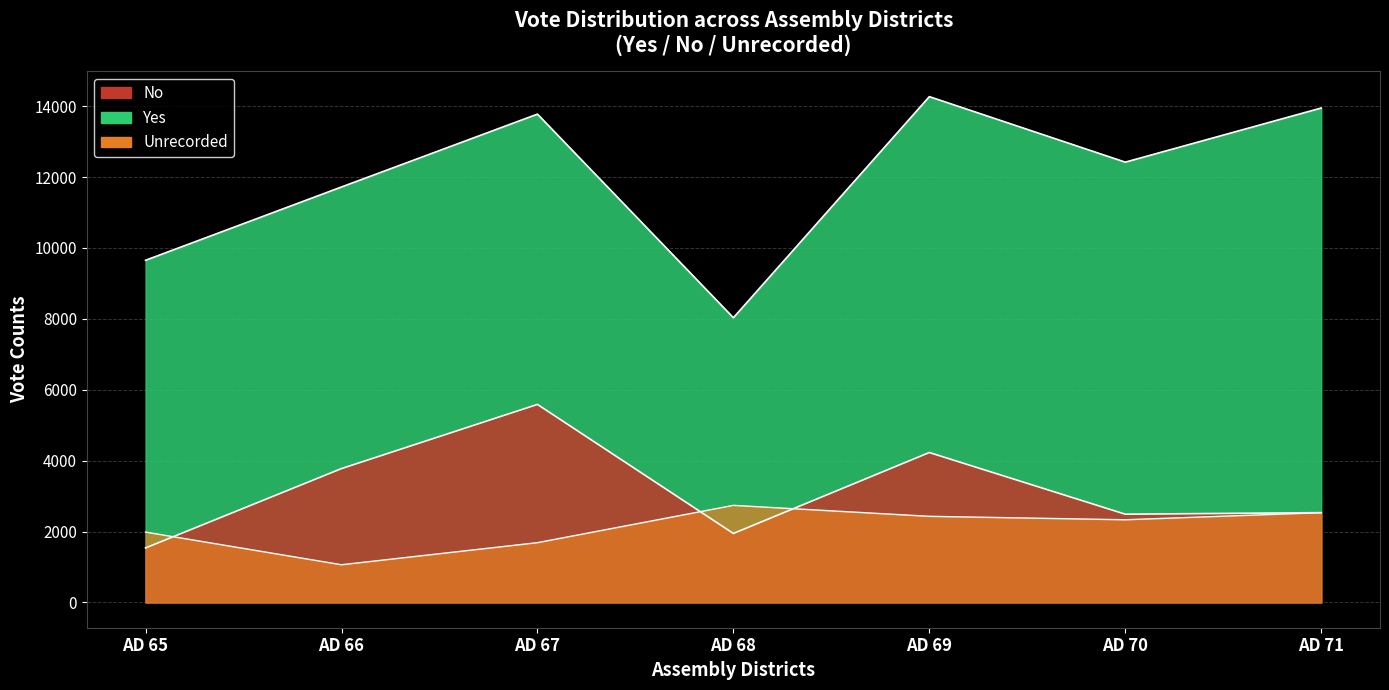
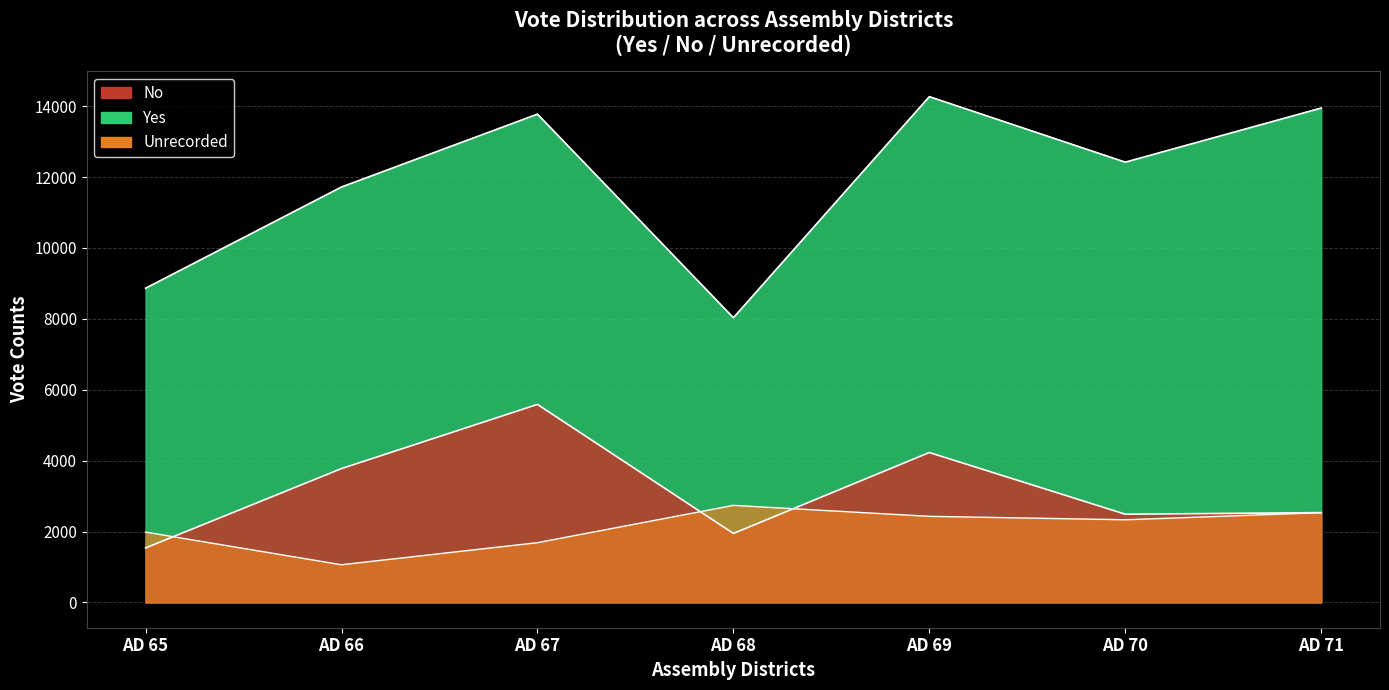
  {
    "Yes": {
-     "AD 65": 9700,
+     "AD 65": 8900,
      "AD 66": 11700,
      "AD 67": 13800,
      "AD 68": 8000,
      "AD 69": 14300,
      "AD 70": 12400,
      "AD 71": 13900
    },
    "No": {
      "AD 65": 1500,
      "AD 66": 3800,
      "AD 67": 5600,
      "AD 68": 1900,
      "AD 69": 4200,
      "AD 70": 2500
    },
    "Unrecorded": {
      "AD 65": 2000,
      "AD 66": 1100,
      "AD 67": 1700,
      "AD 68": 2700,
      "AD 69": 2400,
      "AD 70": 2300
    }
  }
